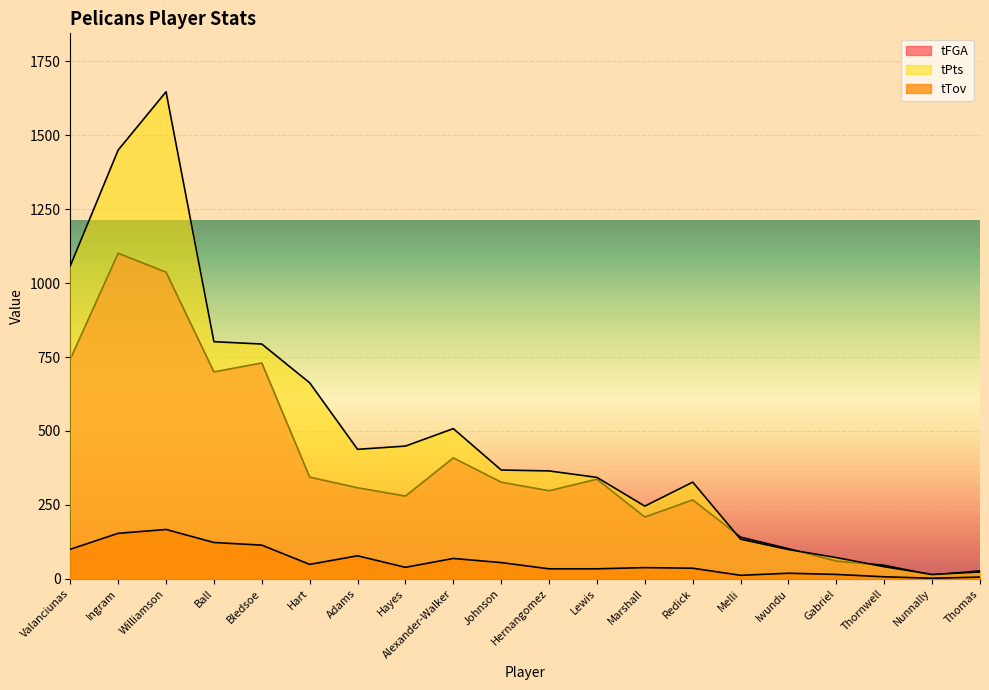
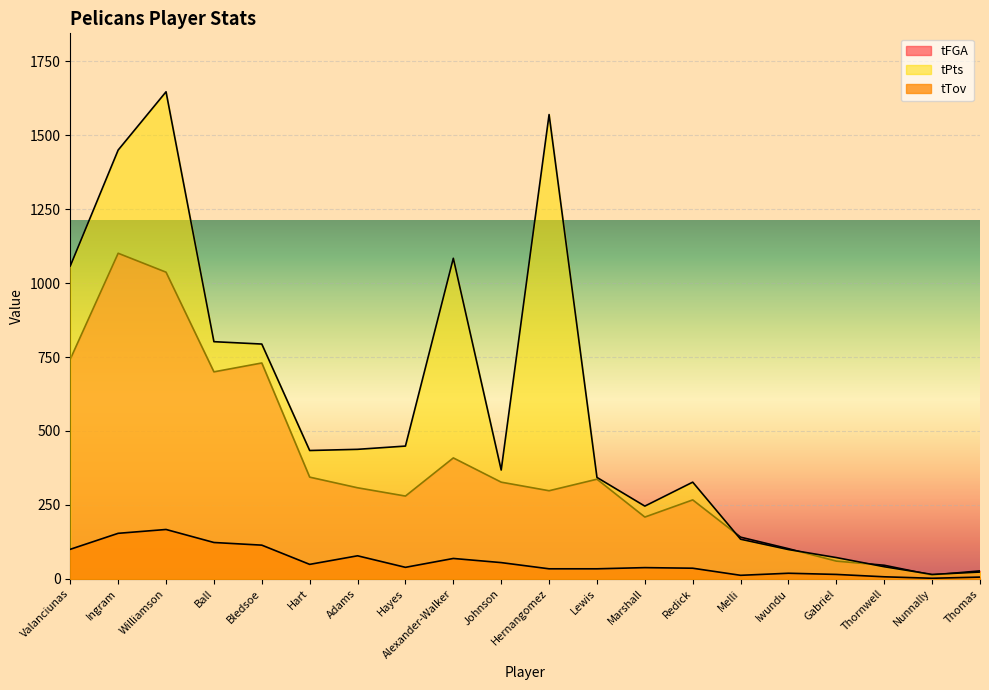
  {
    "tFGA": {
      "Valanciunas": 740,
      "Ingram": 1100,
      "Williamson": 1040,
      "Ball": 700,
      "Bledsoe": 730,
      "Hart": 340,
      "Adams": 310,
      "Hayes": 280,
      "Alexander-Walker": 410,
      "Johnson": 330,
      "Hernangomez": 300,
      "Marshall": 210,
      "Redick": 270,
      "Gabriel": 60
    },
    "tPts": {
      "Valanciunas": 1060,
      "Ingram": 1450,
      "Williamson": 1650,
      "Ball": 800,
      "Bledsoe": 790,
-     "Hart": 660,
+     "Hart": 430,
      "Adams": 440,
      "Hayes": 450,
-     "Alexander-Walker": 510,
+     "Alexander-Walker": 1080,
      "Johnson": 370,
-     "Hernangomez": 370,
+     "Hernangomez": 1570,
      "Marshall": 250,
      "Redick": 330,
      "Gabriel": 70
    },
    "tTov": {
      "Valanciunas": 100,
      "Ingram": 150,
      "Williamson": 170,
      "Ball": 120,
      "Bledsoe": 110,
      "Hart": 50,
      "Adams": 80,
      "Hayes": 40,
      "Alexander-Walker": 70,
      "Johnson": 60,
      "Hernangomez": 30,
      "Lewis": 30,
      "Marshall": 40,
      "Redick": 40,
      "Melli": 10,
      "Iwundu": 20,
      "Gabriel": 20,
      "Thornwell": 10,
      "Nunnally": 0,
      "Thomas": 10
    }
  }
